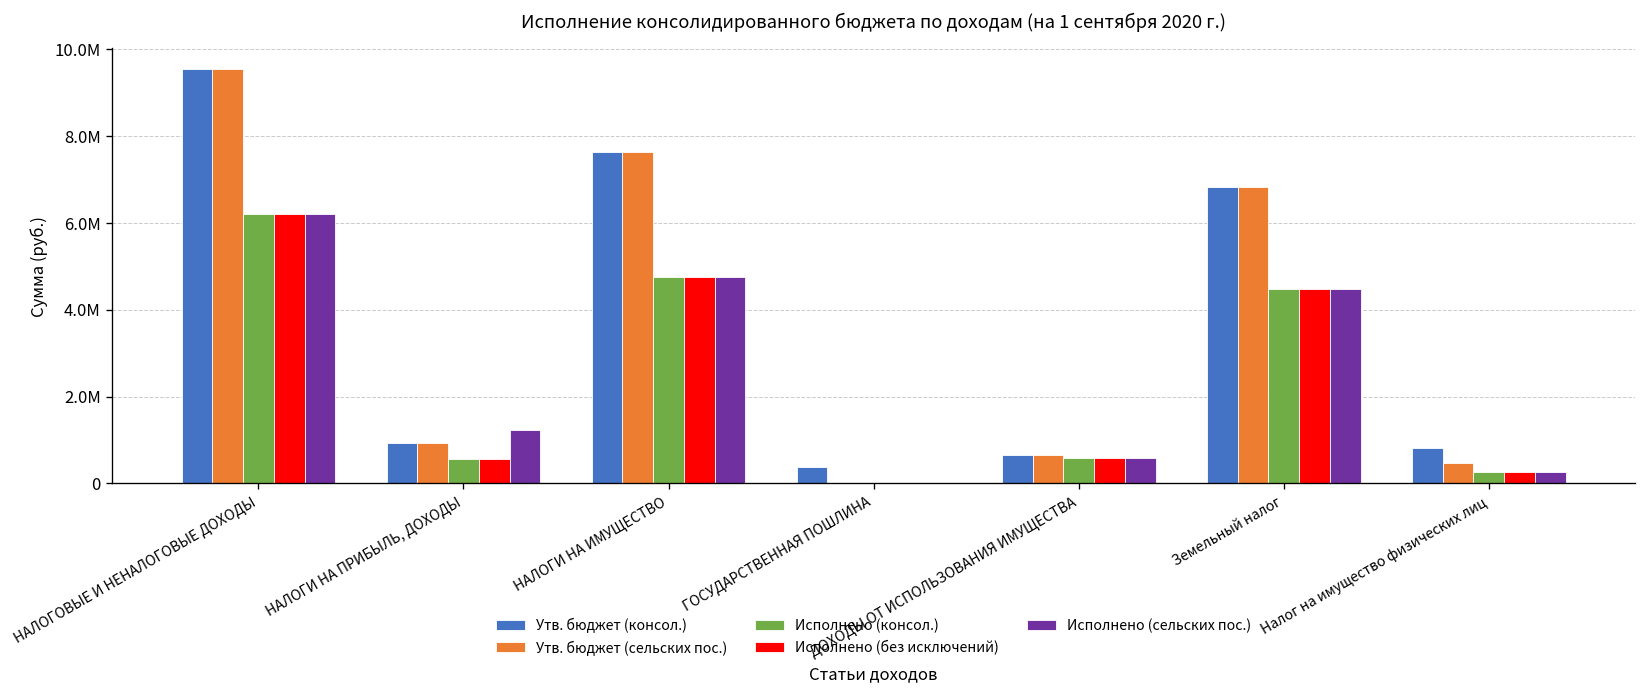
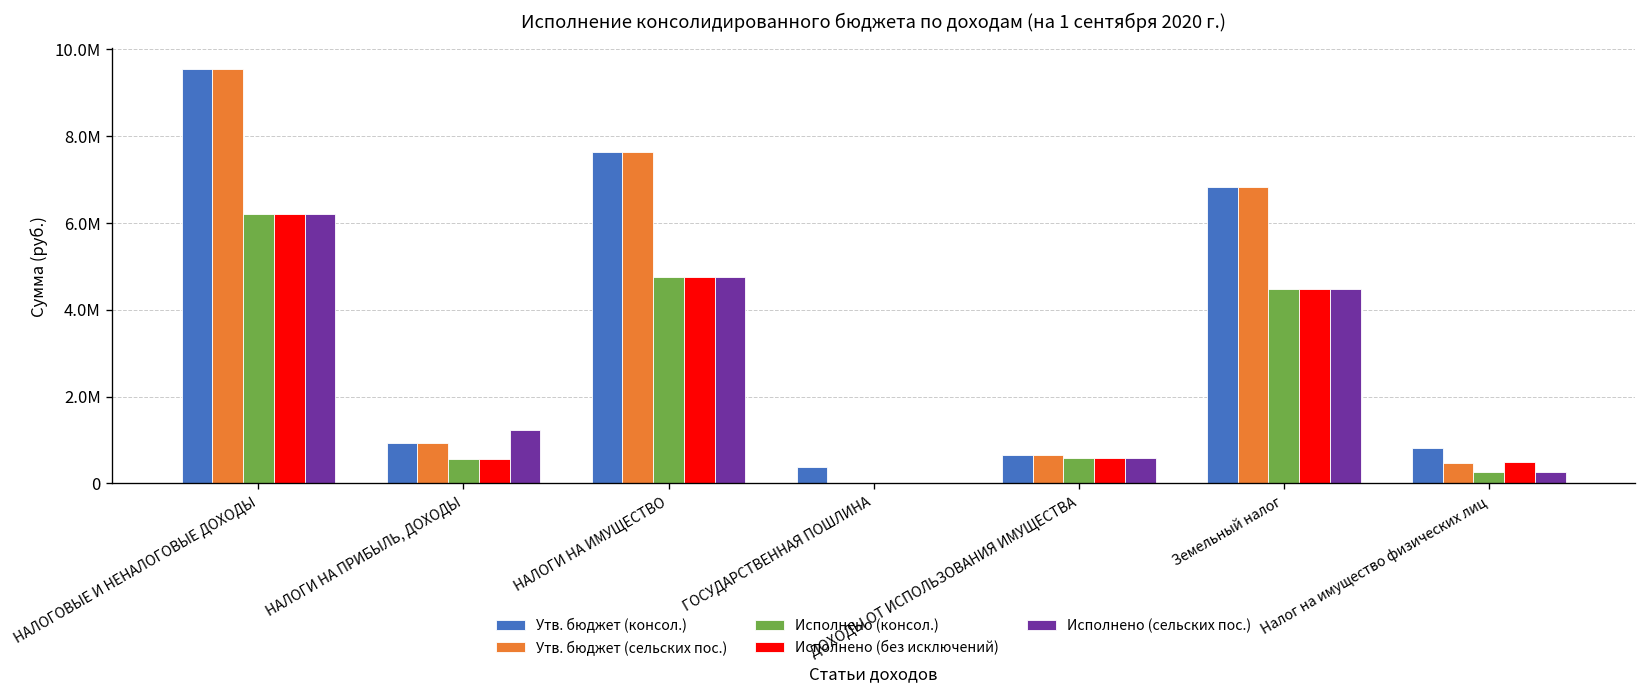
  {
    "Утв. бюджет (консол.)": {
      "НАЛОГОВЫЕ И НЕНАЛОГОВЫЕ ДОХОДЫ": 9500000,
      "НАЛОГИ НА ПРИБЫЛЬ, ДОХОДЫ": 900000,
      "НАЛОГИ НА ИМУЩЕСТВО": 7600000,
      "ГОСУДАРСТВЕННАЯ ПОШЛИНА": 400000,
      "ДОХОДЫ ОТ ИСПОЛЬЗОВАНИЯ ИМУЩЕСТВА": 700000,
      "Земельный налог": 6800000,
      "Налог на имущество физических лиц": 800000
    },
    "Утв. бюджет (сельских пос.)": {
      "НАЛОГОВЫЕ И НЕНАЛОГОВЫЕ ДОХОДЫ": 9500000,
      "НАЛОГИ НА ПРИБЫЛЬ, ДОХОДЫ": 900000,
      "НАЛОГИ НА ИМУЩЕСТВО": 7600000,
      "ДОХОДЫ ОТ ИСПОЛЬЗОВАНИЯ ИМУЩЕСТВА": 700000,
      "Земельный налог": 6800000,
      "Налог на имущество физических лиц": 500000
    },
    "Исполнено (консол.)": {
      "НАЛОГОВЫЕ И НЕНАЛОГОВЫЕ ДОХОДЫ": 6200000,
      "НАЛОГИ НА ПРИБЫЛЬ, ДОХОДЫ": 600000,
      "НАЛОГИ НА ИМУЩЕСТВО": 4800000,
      "ДОХОДЫ ОТ ИСПОЛЬЗОВАНИЯ ИМУЩЕСТВА": 600000,
      "Земельный налог": 4500000,
      "Налог на имущество физических лиц": 300000
    },
    "Исполнено (без исключений)": {
      "НАЛОГОВЫЕ И НЕНАЛОГОВЫЕ ДОХОДЫ": 6200000,
      "НАЛОГИ НА ПРИБЫЛЬ, ДОХОДЫ": 600000,
      "НАЛОГИ НА ИМУЩЕСТВО": 4800000,
      "ДОХОДЫ ОТ ИСПОЛЬЗОВАНИЯ ИМУЩЕСТВА": 600000,
      "Земельный налог": 4500000,
-     "Налог на имущество физических лиц": 300000
+     "Налог на имущество физических лиц": 500000
    },
    "Исполнено (сельских пос.)": {
      "НАЛОГОВЫЕ И НЕНАЛОГОВЫЕ ДОХОДЫ": 6200000,
      "НАЛОГИ НА ПРИБЫЛЬ, ДОХОДЫ": 1200000,
      "НАЛОГИ НА ИМУЩЕСТВО": 4800000,
      "ДОХОДЫ ОТ ИСПОЛЬЗОВАНИЯ ИМУЩЕСТВА": 600000,
      "Земельный налог": 4500000,
      "Налог на имущество физических лиц": 300000
    }
  }
